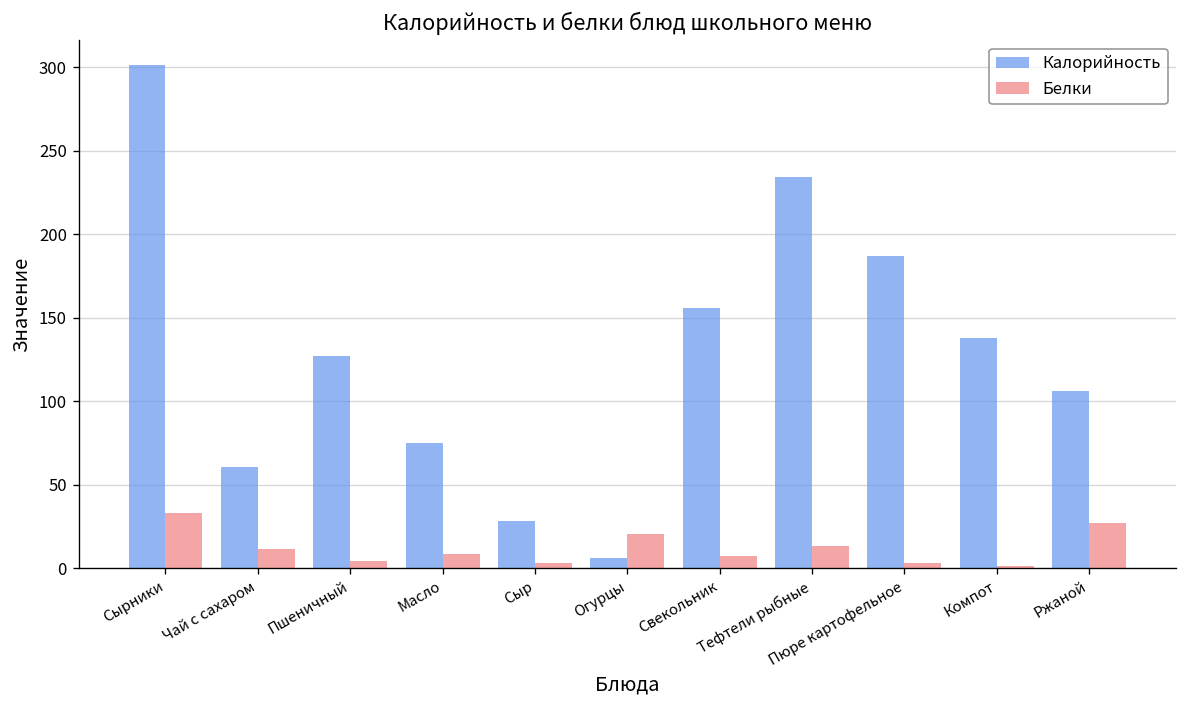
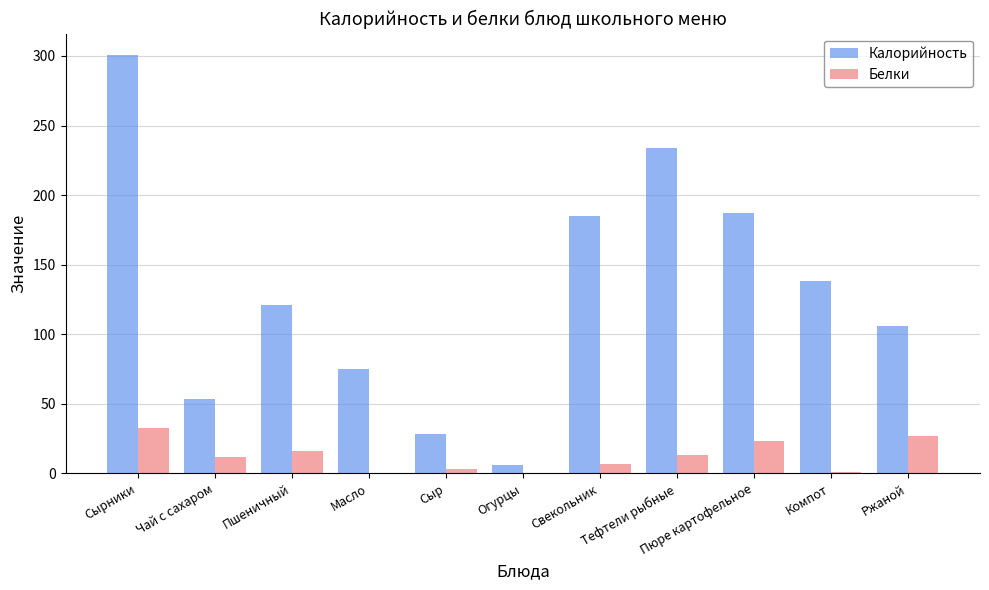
  {
    "Калорийность": {
      "Сырники": 301,
-     "Чай с сахаром": 61,
-     "Пшеничный": 127,
+     "Чай с сахаром": 54,
+     "Пшеничный": 121,
      "Масло": 75,
      "Сыр": 28,
      "Огурцы": 6,
-     "Свекольник": 156,
+     "Свекольник": 185,
      "Тефтели рыбные": 234,
      "Пюре картофельное": 187,
      "Компот": 138,
      "Ржаной": 106
    },
    "Белки": {
      "Сырники": 33,
      "Чай с сахаром": 12,
-     "Пшеничный": 4,
-     "Масло": 9,
+     "Пшеничный": 16,
+     "Масло": 0,
      "Сыр": 3,
-     "Огурцы": 21,
+     "Огурцы": 0,
      "Свекольник": 7,
      "Тефтели рыбные": 13,
-     "Пюре картофельное": 3,
+     "Пюре картофельное": 23,
      "Ржаной": 27
    }
  }
